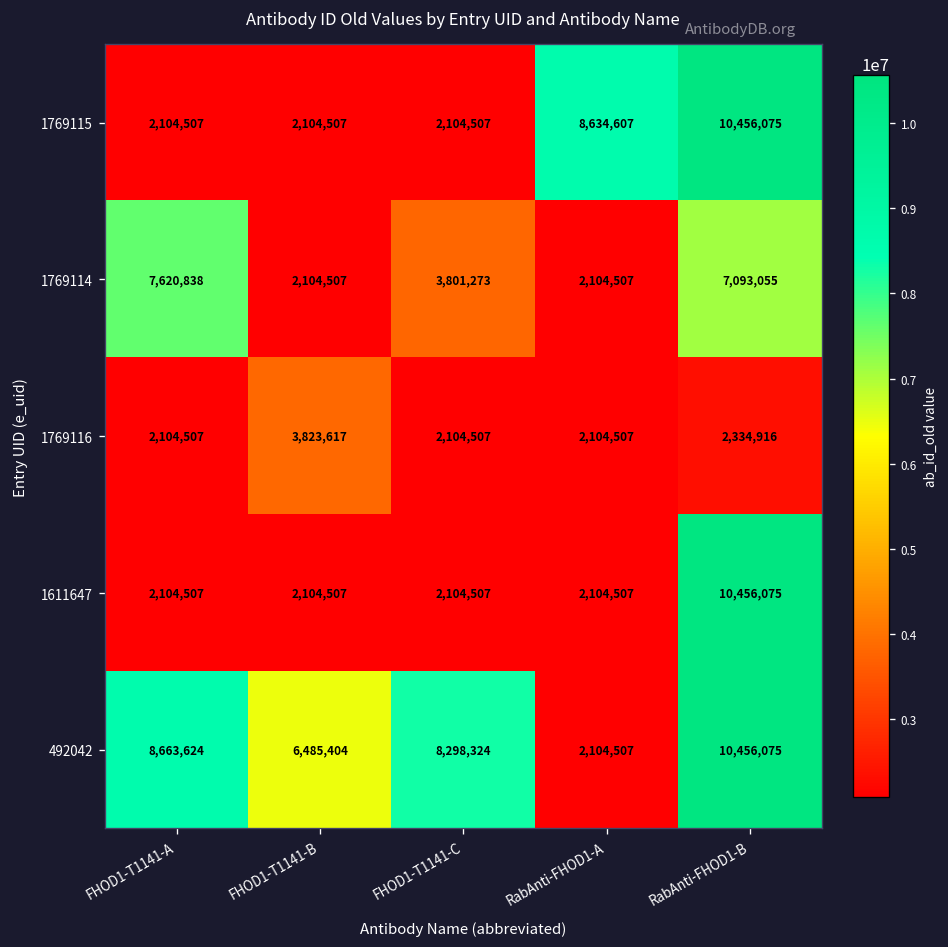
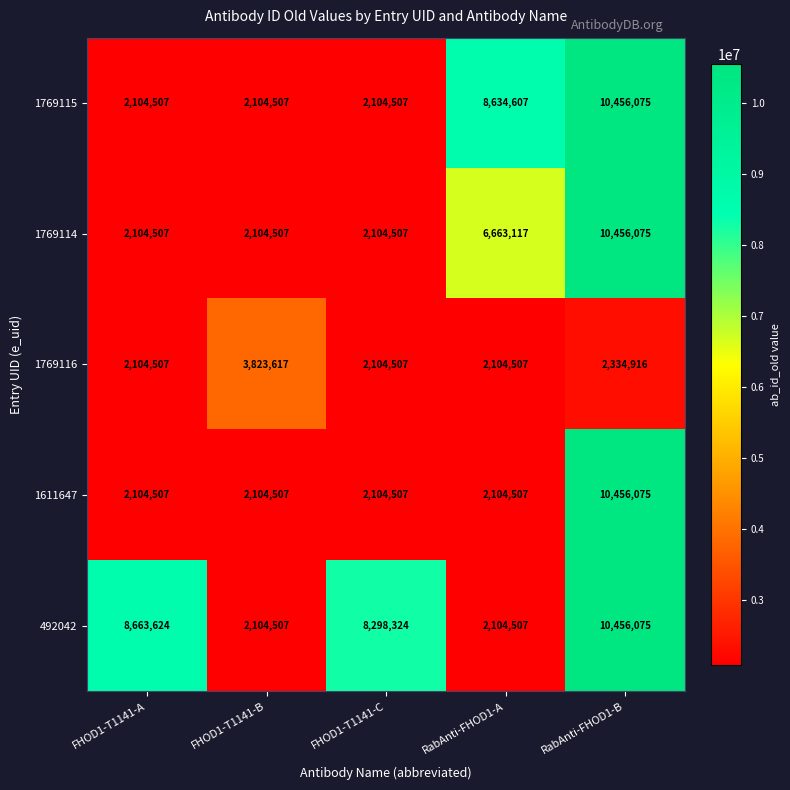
  {
    "1769115": {
      "FHOD1-T1141-A": "2,104,507",
      "FHOD1-T1141-B": "2,104,507",
      "FHOD1-T1141-C": "2,104,507",
      "RabAnti-FHOD1-A": "8,634,607",
      "RabAnti-FHOD1-B": "10,456,075"
    },
    "1769114": {
-     "FHOD1-T1141-A": "7,620,838",
+     "FHOD1-T1141-A": "2,104,507",
      "FHOD1-T1141-B": "2,104,507",
-     "FHOD1-T1141-C": "3,801,273",
-     "RabAnti-FHOD1-A": "2,104,507",
-     "RabAnti-FHOD1-B": "7,093,055"
+     "FHOD1-T1141-C": "2,104,507",
+     "RabAnti-FHOD1-A": "6,663,117",
+     "RabAnti-FHOD1-B": "10,456,075"
    },
    "1769116": {
      "FHOD1-T1141-A": "2,104,507",
      "FHOD1-T1141-B": "3,823,617",
      "FHOD1-T1141-C": "2,104,507",
      "RabAnti-FHOD1-A": "2,104,507",
      "RabAnti-FHOD1-B": "2,334,916"
    },
    "1611647": {
      "FHOD1-T1141-A": "2,104,507",
      "FHOD1-T1141-B": "2,104,507",
      "FHOD1-T1141-C": "2,104,507",
      "RabAnti-FHOD1-A": "2,104,507",
      "RabAnti-FHOD1-B": "10,456,075"
    },
    "492042": {
      "FHOD1-T1141-A": "8,663,624",
-     "FHOD1-T1141-B": "6,485,404",
+     "FHOD1-T1141-B": "2,104,507",
      "FHOD1-T1141-C": "8,298,324",
      "RabAnti-FHOD1-A": "2,104,507",
      "RabAnti-FHOD1-B": "10,456,075"
    }
  }
